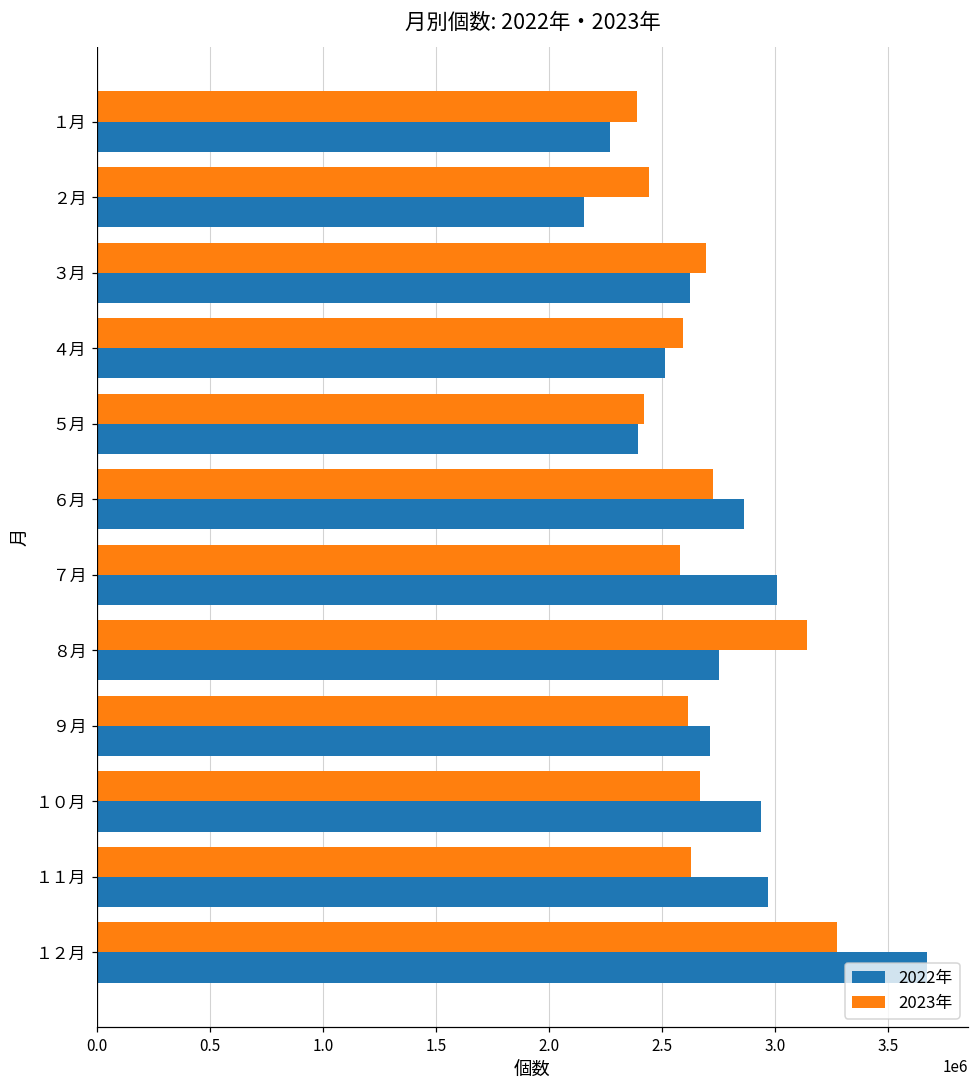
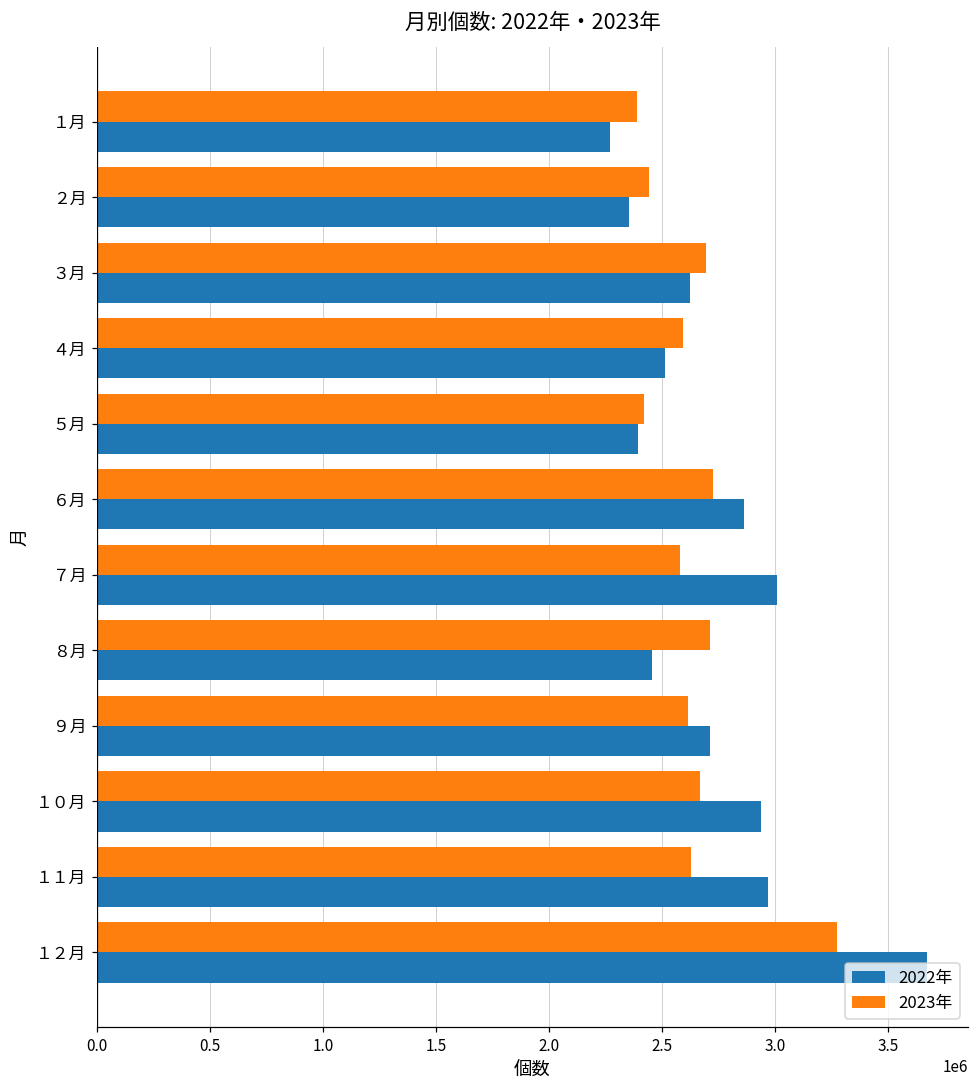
  {
    "2022年": {
      "１月": 2270000,
-     "２月": 2150000,
+     "２月": 2350000,
      "３月": 2630000,
      "４月": 2520000,
      "５月": 2390000,
      "６月": 2860000,
      "７月": 3010000,
-     "８月": 2750000,
+     "８月": 2460000,
      "９月": 2710000,
      "１０月": 2940000,
      "１１月": 2970000
    },
    "2023年": {
      "１月": 2390000,
      "２月": 2440000,
      "３月": 2700000,
      "４月": 2600000,
      "５月": 2420000,
      "６月": 2730000,
      "７月": 2580000,
-     "８月": 3140000,
+     "８月": 2710000,
      "９月": 2610000,
      "１０月": 2670000,
      "１１月": 2630000,
      "１２月": 3280000
    }
  }
